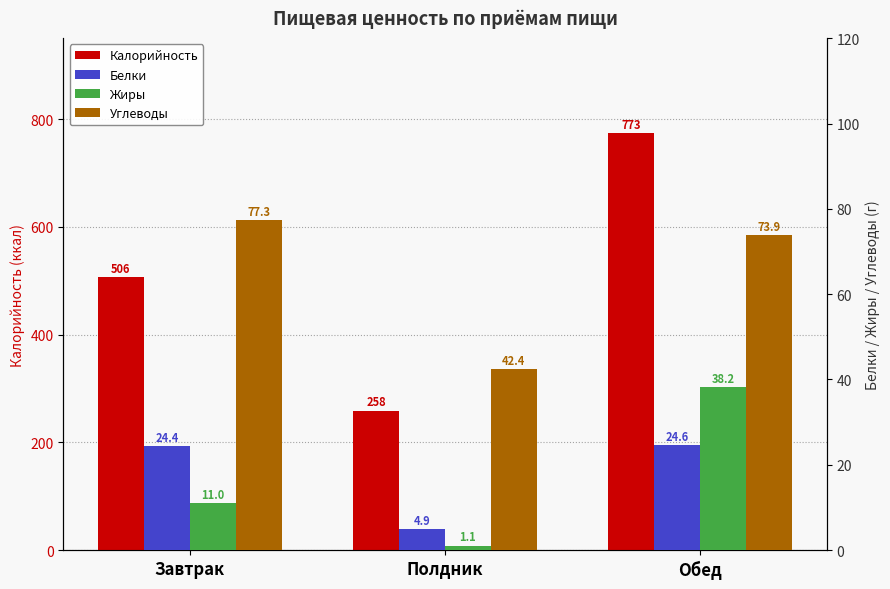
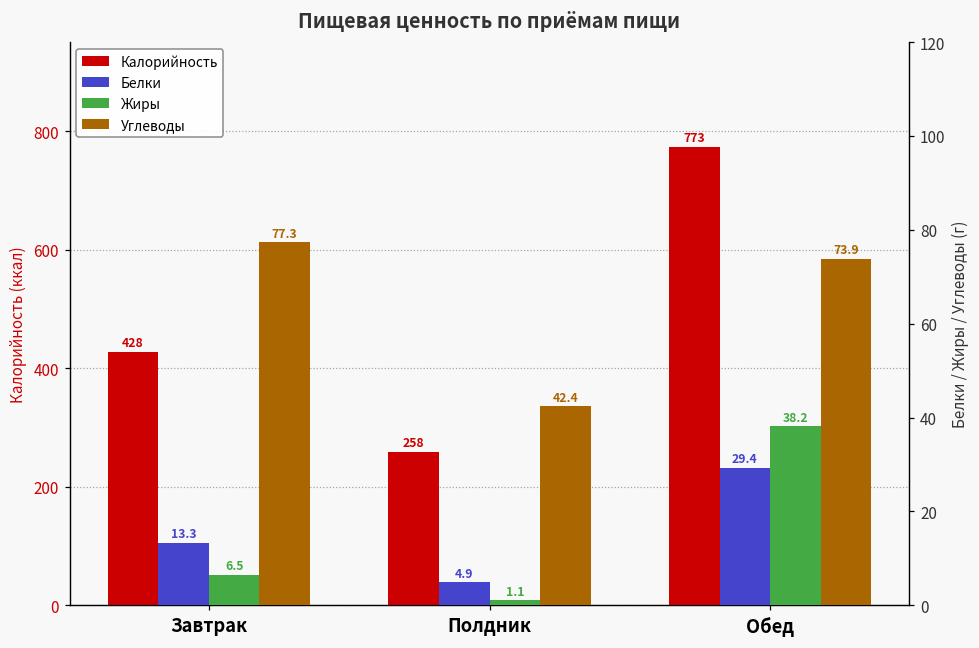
  {
    "Калорийность": {
-     "Завтрак": 506,
+     "Завтрак": 428,
      "Полдник": 258,
      "Обед": 773
    },
    "Белки": {
-     "Завтрак": 24.4,
+     "Завтрак": 13.3,
      "Полдник": 4.9,
-     "Обед": 24.6
+     "Обед": 29.4
    },
    "Жиры": {
-     "Завтрак": 11.0,
+     "Завтрак": 6.5,
      "Полдник": 1.1,
      "Обед": 38.2
    },
    "Углеводы": {
      "Завтрак": 77.3,
      "Полдник": 42.4,
      "Обед": 73.9
    }
  }
